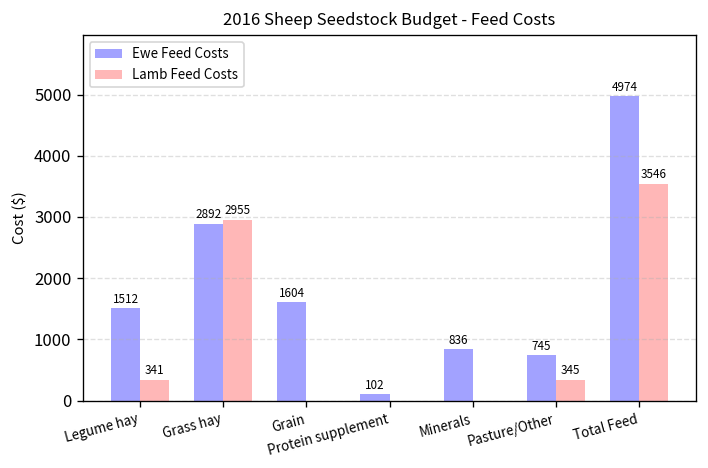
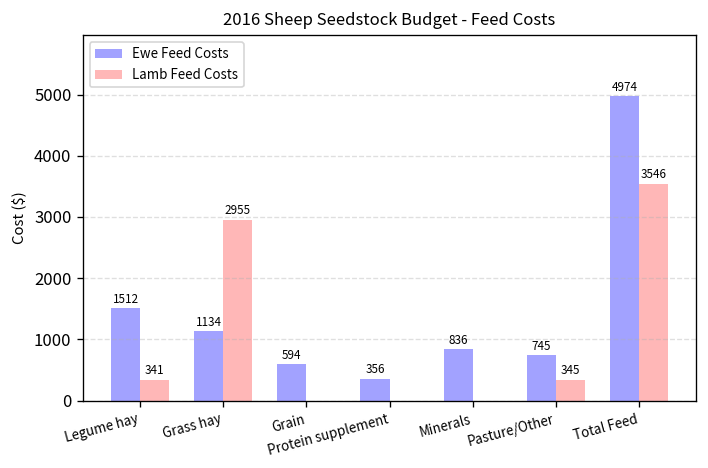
  {
    "Ewe Feed Costs": {
      "Legume hay": 1512,
-     "Grass hay": 2892,
-     "Grain": 1604,
-     "Protein supplement": 102,
+     "Grass hay": 1134,
+     "Grain": 594,
+     "Protein supplement": 356,
      "Minerals": 836,
      "Pasture/Other": 745,
      "Total Feed": 4974
    },
    "Lamb Feed Costs": {
      "Legume hay": 341,
      "Grass hay": 2955,
      "Pasture/Other": 345,
      "Total Feed": 3546
    }
  }
